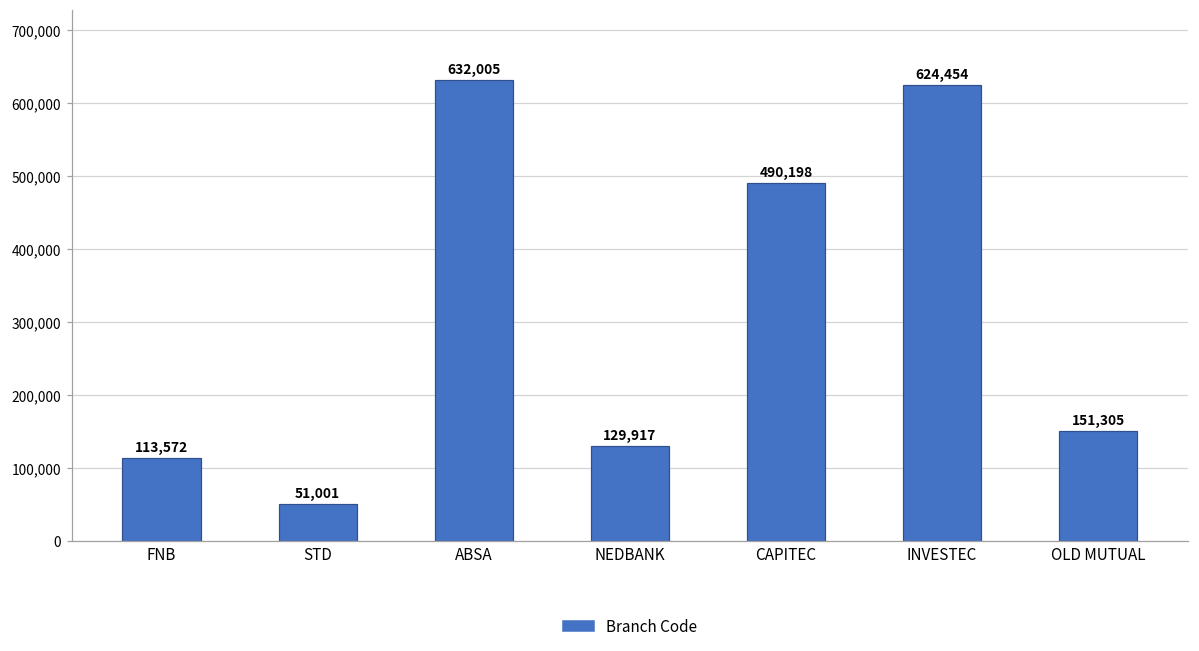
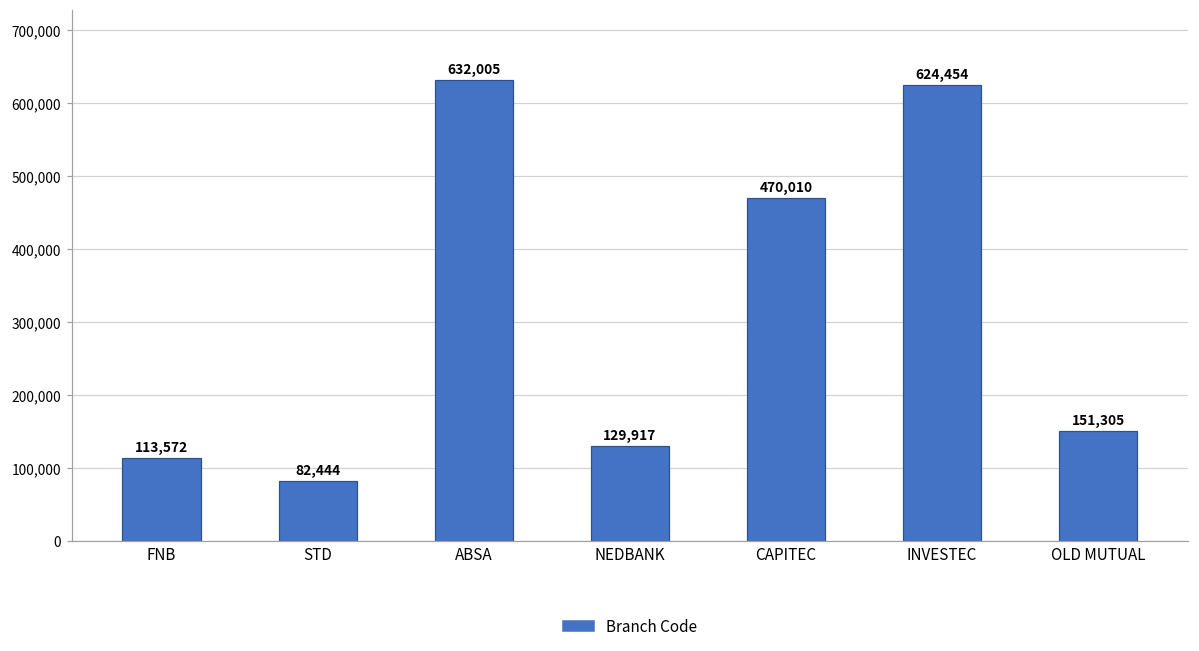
  {
    "FNB": "113,572",
-   "STD": "51,001",
+   "STD": "82,444",
    "ABSA": "632,005",
    "NEDBANK": "129,917",
-   "CAPITEC": "490,198",
+   "CAPITEC": "470,010",
    "INVESTEC": "624,454",
    "OLD MUTUAL": "151,305"
  }
